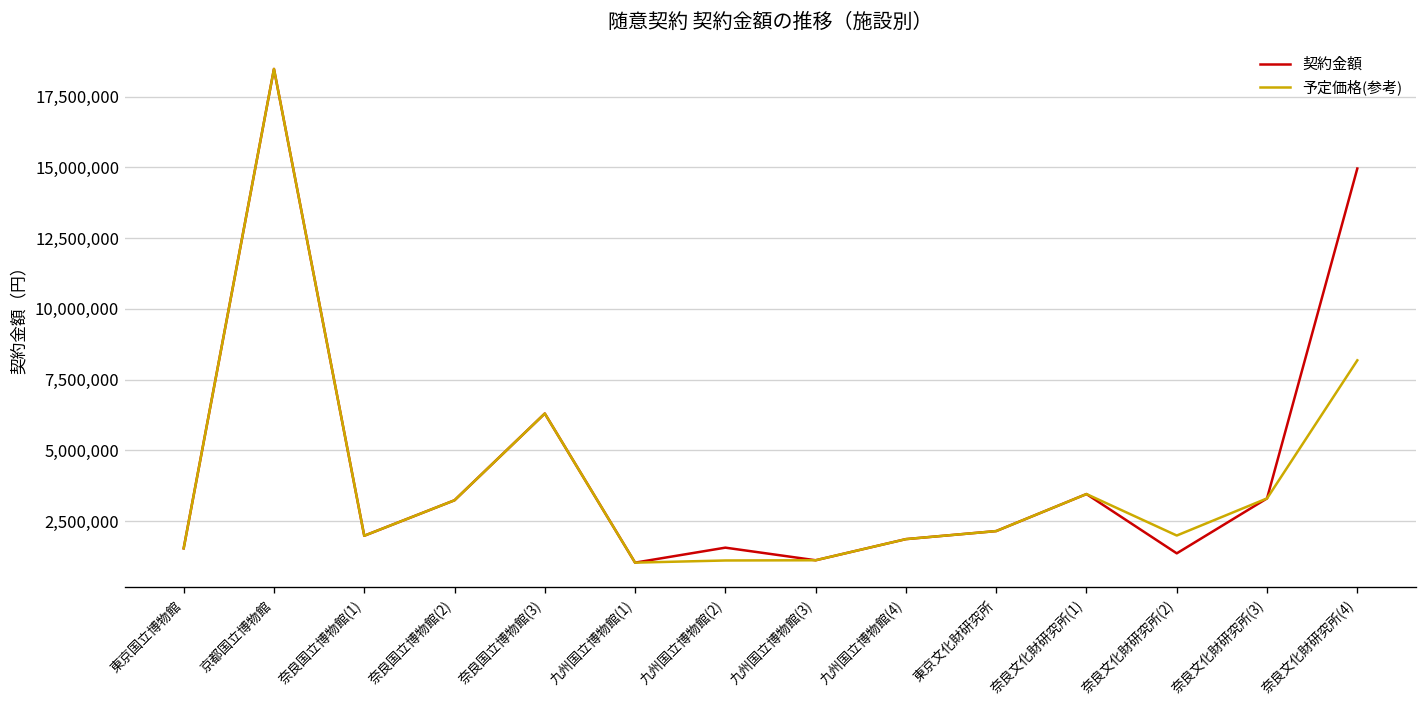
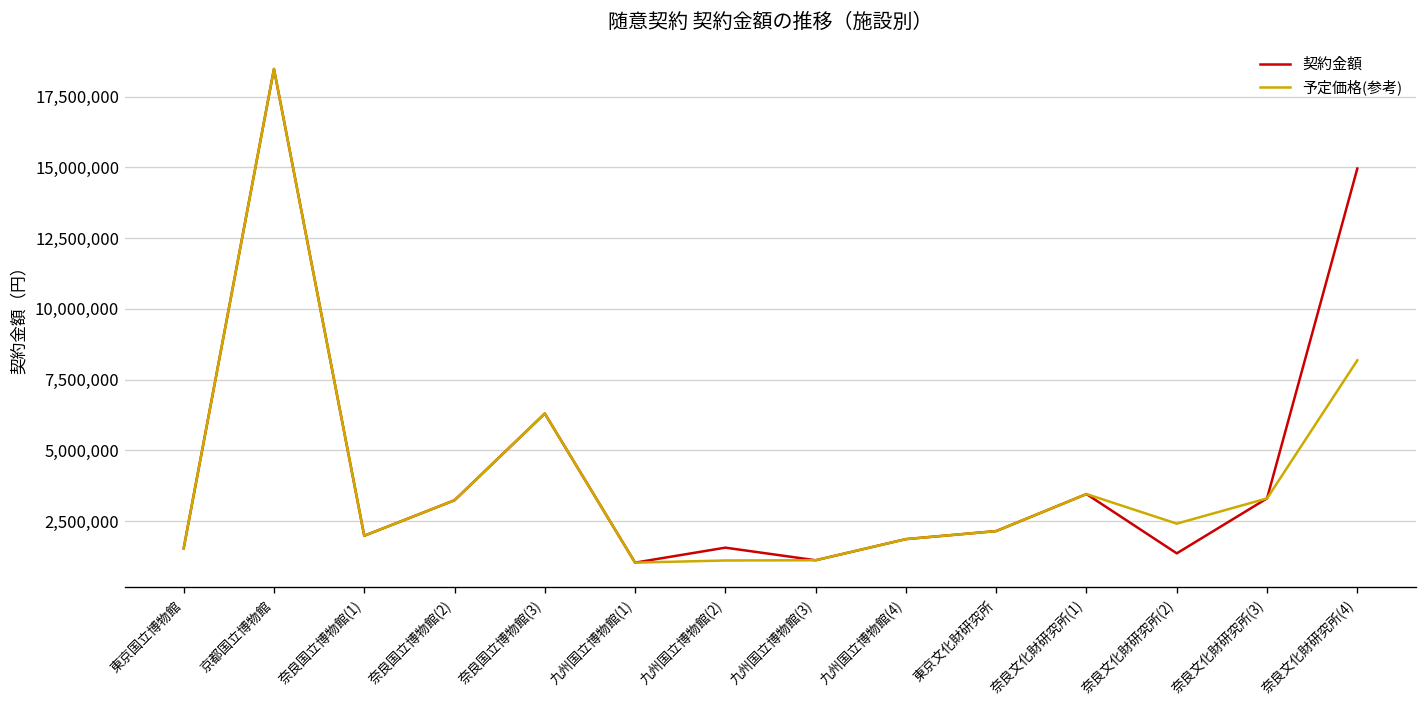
  {
    "契約金額": {
      "九州国立博物館(2)": "1,600,000",
      "奈良文化財研究所(2)": "1,400,000",
      "奈良文化財研究所(4)": "15,000,000"
    },
    "予定価格(参考)": {
      "九州国立博物館(2)": "1,100,000",
-     "奈良文化財研究所(2)": "2,000,000",
+     "奈良文化財研究所(2)": "2,400,000",
      "奈良文化財研究所(4)": "8,200,000"
    }
  }
